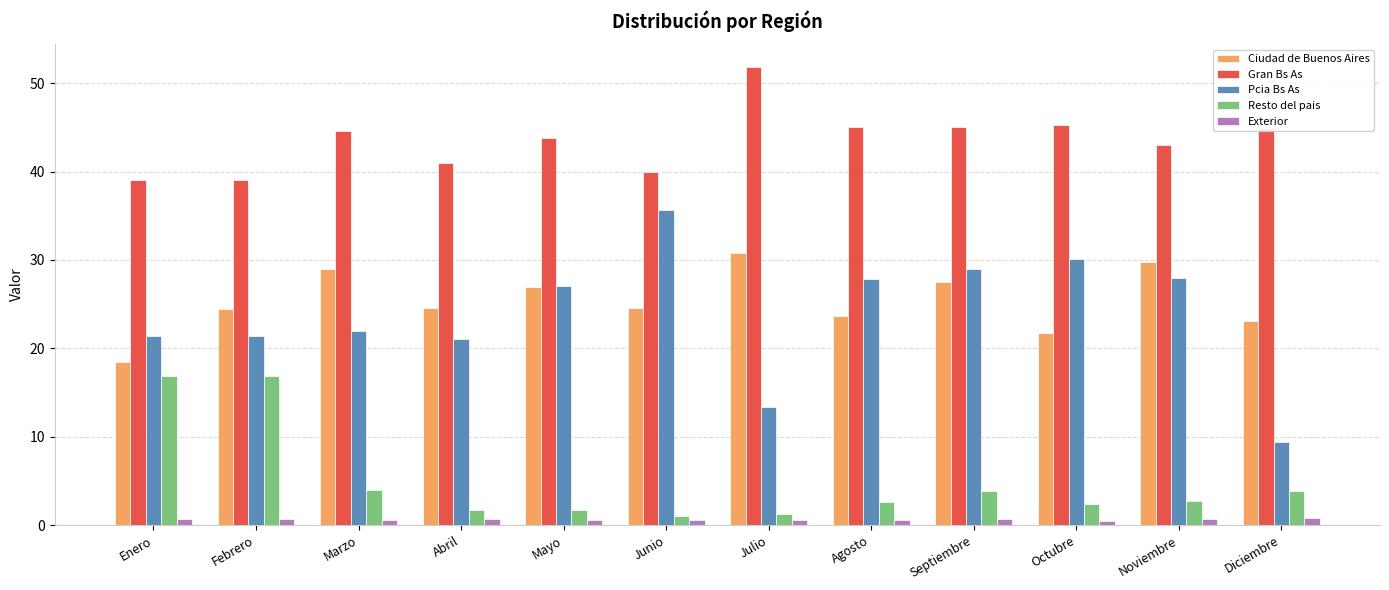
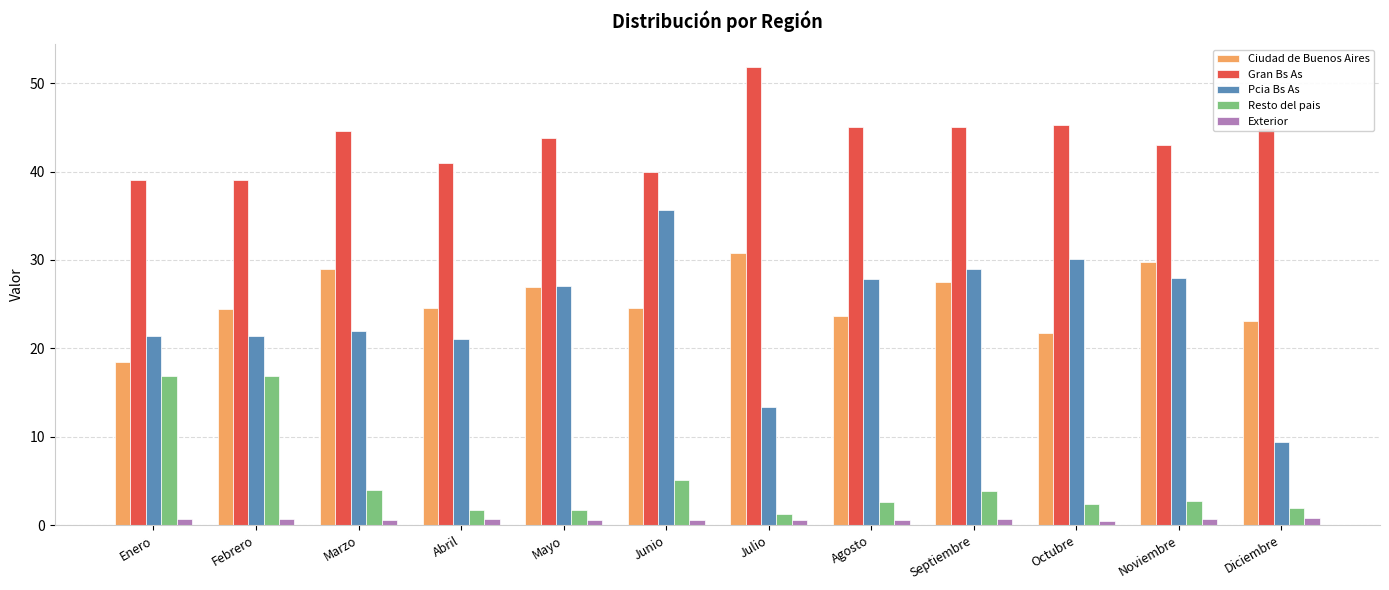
  {
    "Ciudad de Buenos Aires": {
      "Enero": 19,
      "Febrero": 24,
      "Marzo": 29,
      "Abril": 25,
      "Mayo": 27,
      "Junio": 25,
      "Julio": 31,
      "Agosto": 24,
      "Septiembre": 28,
      "Octubre": 22,
      "Noviembre": 30,
      "Diciembre": 23
    },
    "Gran Bs As": {
      "Enero": 39,
      "Febrero": 39,
      "Marzo": 45,
      "Abril": 41,
      "Mayo": 44,
      "Junio": 40,
      "Julio": 52,
      "Agosto": 45,
      "Septiembre": 45,
      "Octubre": 45,
      "Noviembre": 43
    },
    "Pcia Bs As": {
      "Enero": 21,
      "Febrero": 21,
      "Marzo": 22,
      "Abril": 21,
      "Mayo": 27,
      "Junio": 36,
      "Julio": 13,
      "Agosto": 28,
      "Septiembre": 29,
      "Octubre": 30,
      "Noviembre": 28,
      "Diciembre": 9
    },
    "Resto del pais": {
      "Enero": 17,
      "Febrero": 17,
      "Marzo": 4,
      "Abril": 2,
      "Mayo": 2,
-     "Junio": 1,
+     "Junio": 5,
      "Julio": 1,
      "Agosto": 3,
      "Septiembre": 4,
      "Octubre": 2,
      "Noviembre": 3,
-     "Diciembre": 4
+     "Diciembre": 2
    },
    "Exterior": {
      "Enero": 1,
      "Febrero": 1,
      "Marzo": 1,
      "Abril": 1,
      "Mayo": 1,
      "Junio": 1,
      "Julio": 1,
      "Agosto": 1,
      "Septiembre": 1,
      "Octubre": 1,
      "Noviembre": 1,
      "Diciembre": 1
    }
  }
